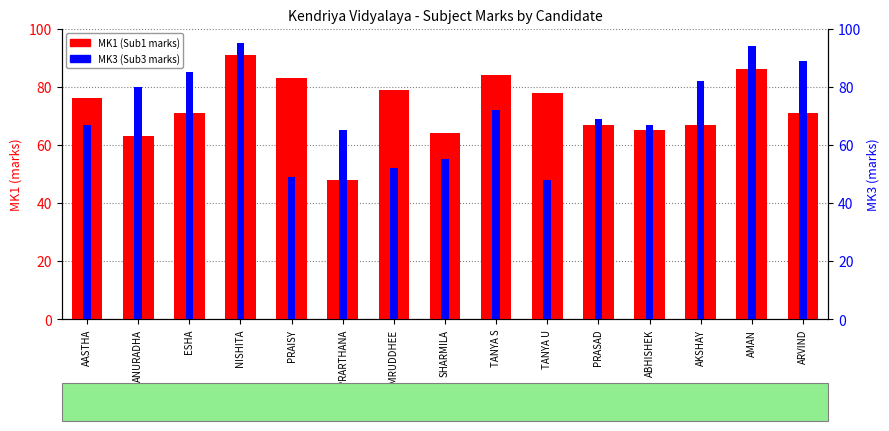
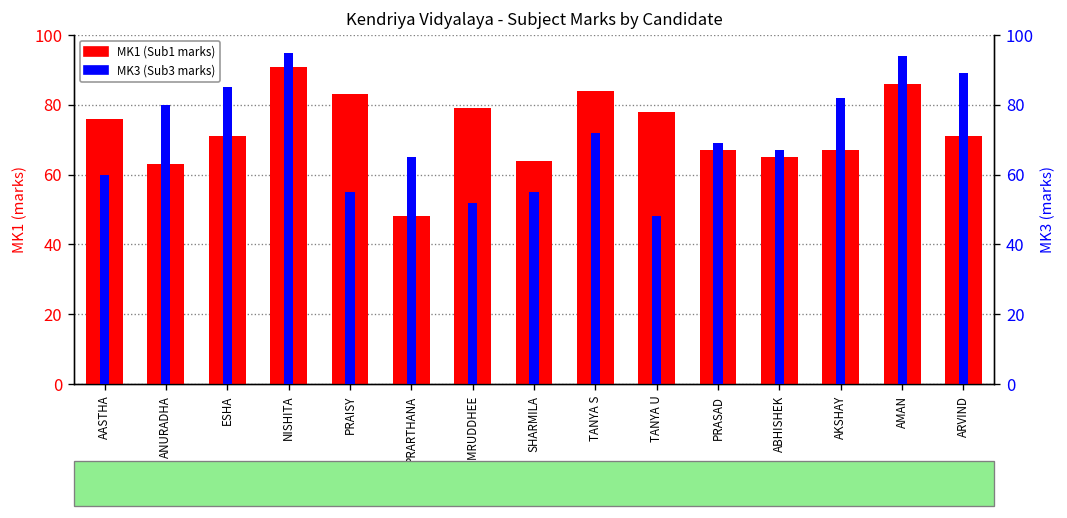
  {
    "MK1 (Sub1 marks)": {
      "AASTHA": 76,
      "ANURADHA": 63,
      "ESHA": 71,
      "NISHITA": 91,
      "PRAISY": 83,
      "PRARTHANA": 48,
      "SAMRUDDHEE": 79,
      "SHARMILA": 64,
      "TANYA S": 84,
      "TANYA U": 78,
      "PRASAD": 67,
      "ABHISHEK": 65,
      "AKSHAY": 67,
      "AMAN": 86,
      "ARVIND": 71
    },
    "MK3 (Sub3 marks)": {
-     "AASTHA": 67,
+     "AASTHA": 60,
      "ANURADHA": 80,
      "ESHA": 85,
      "NISHITA": 95,
-     "PRAISY": 49,
+     "PRAISY": 55,
      "PRARTHANA": 65,
      "SAMRUDDHEE": 52,
      "SHARMILA": 55,
      "TANYA S": 72,
      "TANYA U": 48,
      "PRASAD": 69,
      "ABHISHEK": 67,
      "AKSHAY": 82,
      "AMAN": 94,
      "ARVIND": 89
    }
  }
